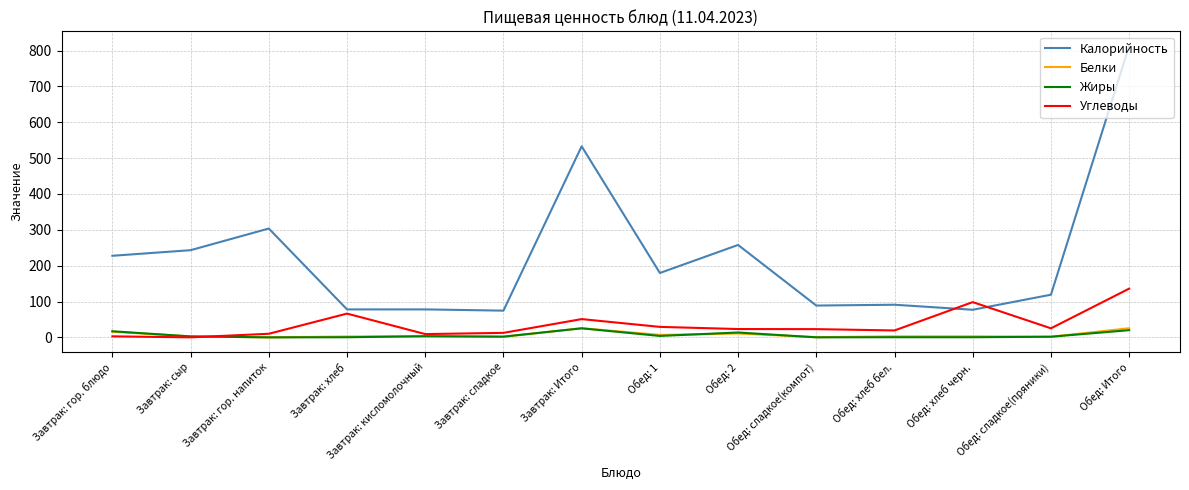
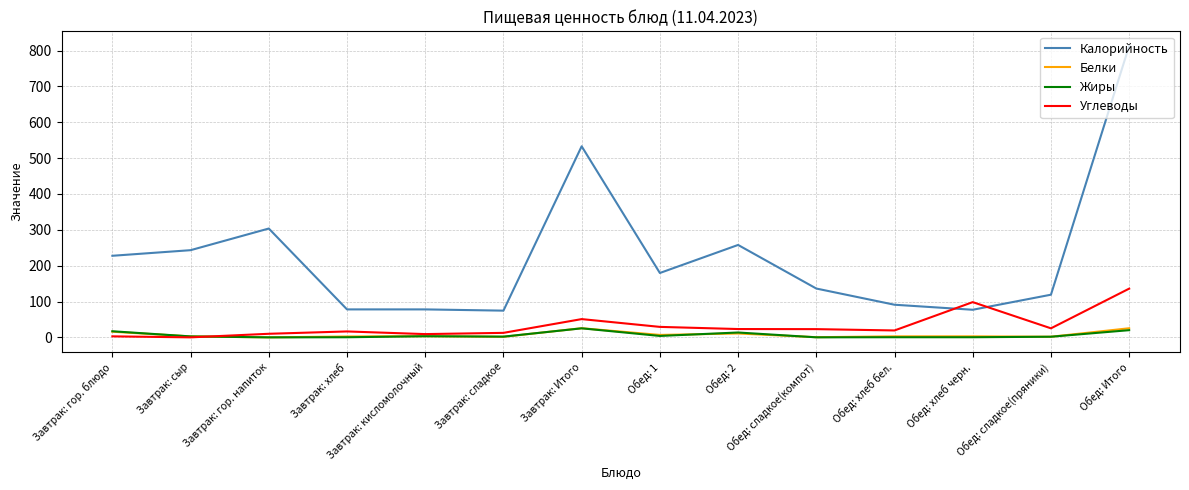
  {
    "Калорийность": {
      "Завтрак: гор. блюдо": 230,
      "Завтрак: сыр": 240,
      "Завтрак: гор. напиток": 300,
      "Завтрак: хлеб": 80,
      "Завтрак: кисломолочный": 80,
      "Завтрак: сладкое": 70,
      "Завтрак: Итого": 530,
      "Обед: 1": 180,
      "Обед: 2": 260,
-     "Обед: сладкое(компот)": 90,
+     "Обед: сладкое(компот)": 140,
      "Обед: хлеб бел.": 90,
      "Обед: хлеб черн.": 80,
      "Обед: сладкое(пряники)": 120
    },
    "Углеводы": {
      "Завтрак: гор. блюдо": 0,
      "Завтрак: гор. напиток": 10,
-     "Завтрак: хлеб": 70,
+     "Завтрак: хлеб": 20,
      "Завтрак: сладкое": 10,
      "Завтрак: Итого": 50,
      "Обед: 1": 30,
      "Обед: 2": 20,
      "Обед: сладкое(компот)": 20,
      "Обед: хлеб бел.": 20,
      "Обед: хлеб черн.": 100,
      "Обед: сладкое(пряники)": 30,
      "Обед: Итого": 140
    }
  }
